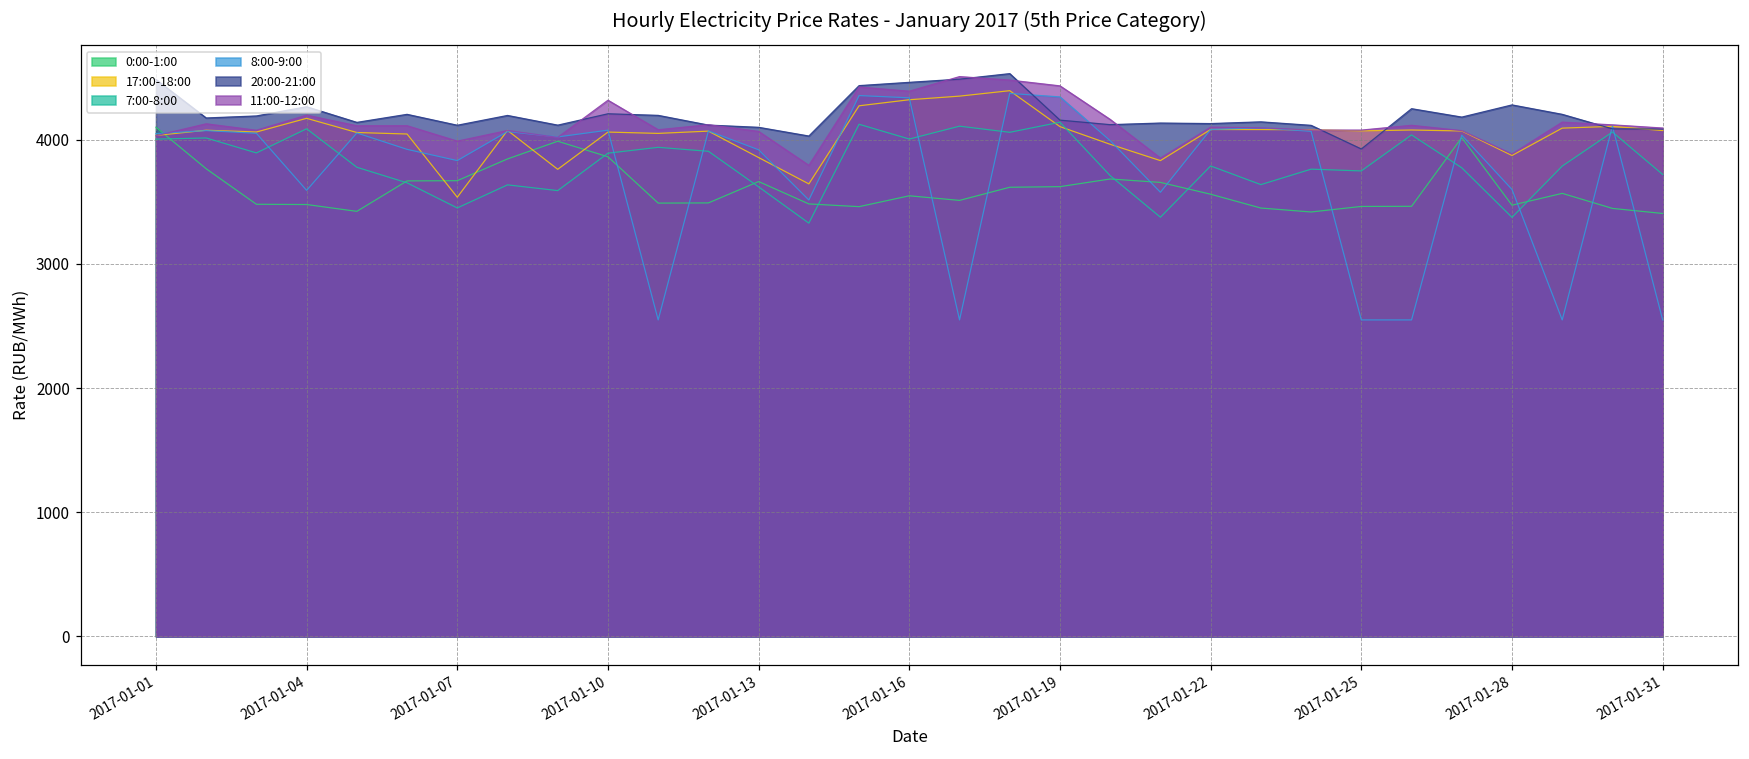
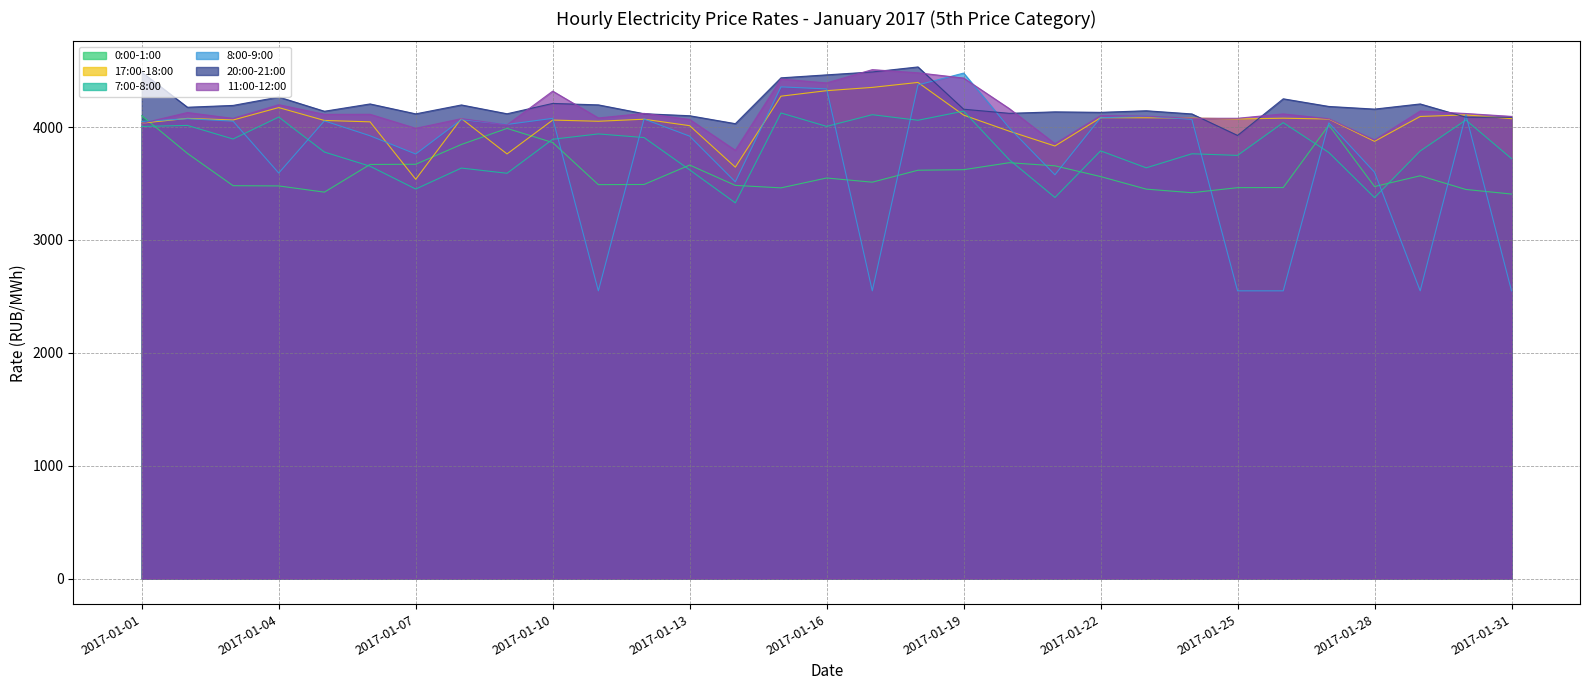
  {
    "17:00-18:00": {
      "2017-01-04": 4170,
      "2017-01-07": 3540,
-     "2017-01-13": 3860,
+     "2017-01-13": 4010,
      "2017-01-19": 4110
    },
    "8:00-9:00": {
      "2017-01-04": 3590,
-     "2017-01-07": 3830,
+     "2017-01-07": 3760,
      "2017-01-13": 3920,
-     "2017-01-19": 4350,
+     "2017-01-19": 4480,
      "2017-01-25": 2550,
      "2017-01-28": 3600,
      "2017-01-31": 2550
    },
    "20:00-21:00": {
      "2017-01-04": 4270,
      "2017-01-07": 4120,
      "2017-01-10": 4210,
      "2017-01-13": 4100,
      "2017-01-16": 4460,
      "2017-01-22": 4130,
      "2017-01-25": 3930,
-     "2017-01-28": 4280
+     "2017-01-28": 4160
    },
    "11:00-12:00": {
      "2017-01-04": 4200,
      "2017-01-07": 3990,
      "2017-01-10": 4320,
      "2017-01-13": 4070,
      "2017-01-16": 4390,
      "2017-01-19": 4430
    }
  }
